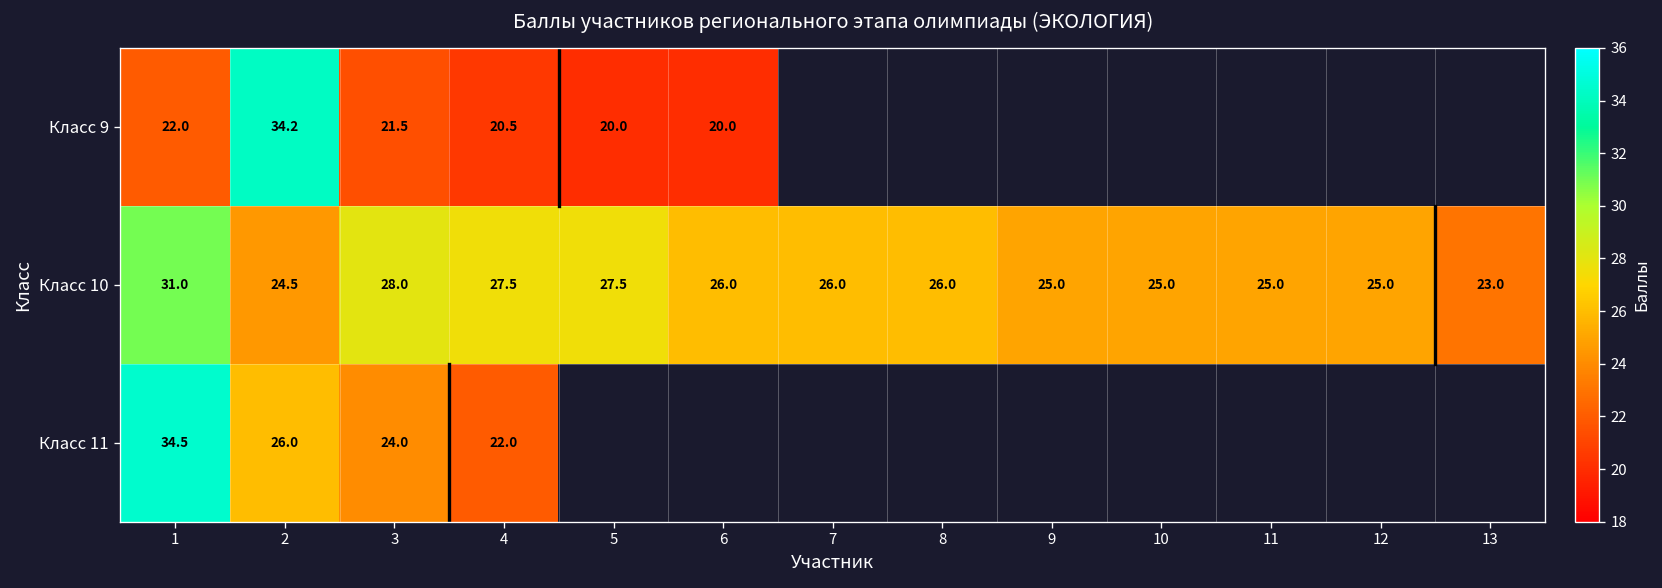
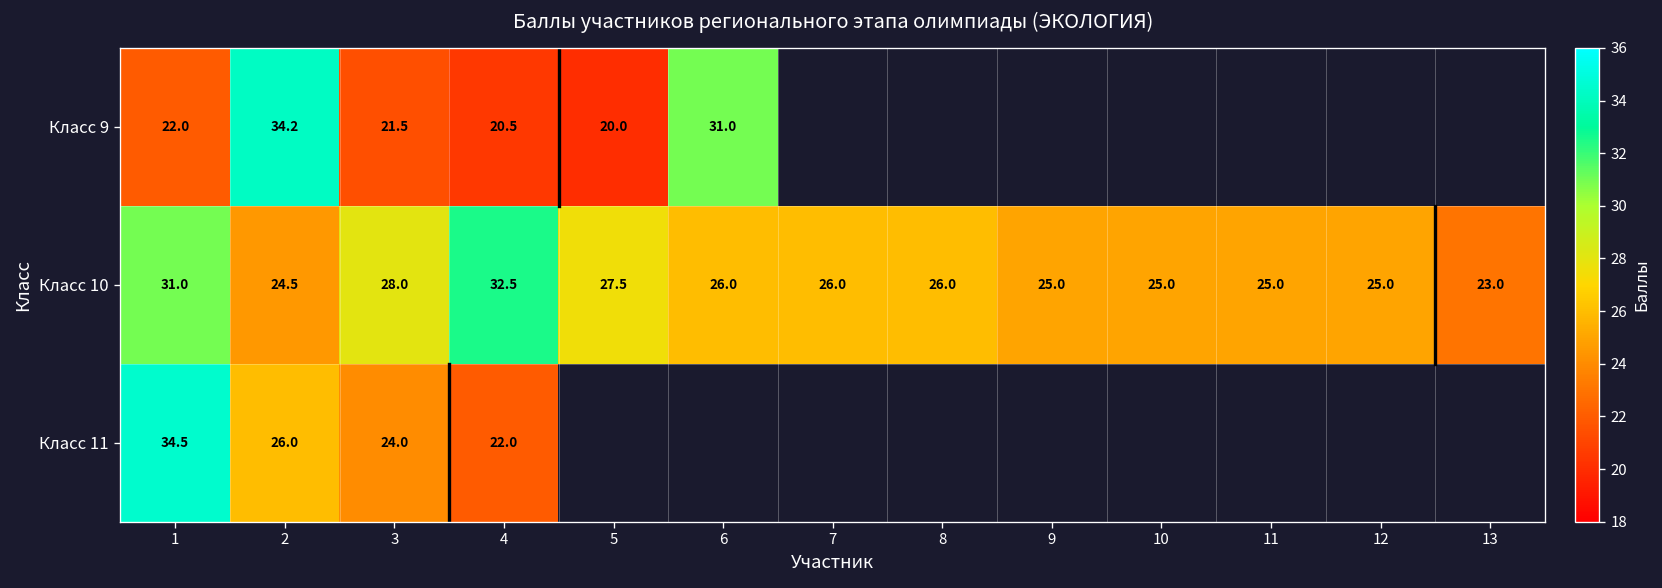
  {
    "Класс 9": {
      "1": 22.0,
      "2": 34.2,
      "3": 21.5,
      "4": 20.5,
      "5": 20.0,
-     "6": 20.0
+     "6": 31.0
    },
    "Класс 10": {
      "1": 31.0,
      "2": 24.5,
      "3": 28.0,
-     "4": 27.5,
+     "4": 32.5,
      "5": 27.5,
      "6": 26.0,
      "7": 26.0,
      "8": 26.0,
      "9": 25.0,
      "10": 25.0,
      "11": 25.0,
      "12": 25.0,
      "13": 23.0
    },
    "Класс 11": {
      "1": 34.5,
      "2": 26.0,
      "3": 24.0,
      "4": 22.0
    }
  }
